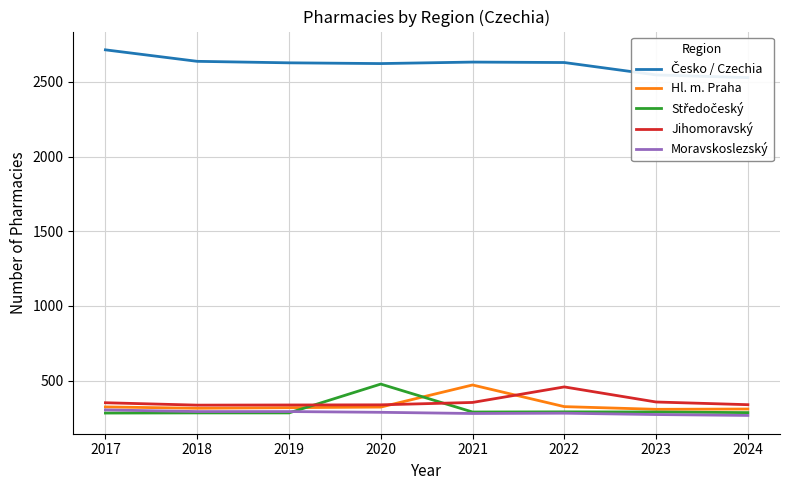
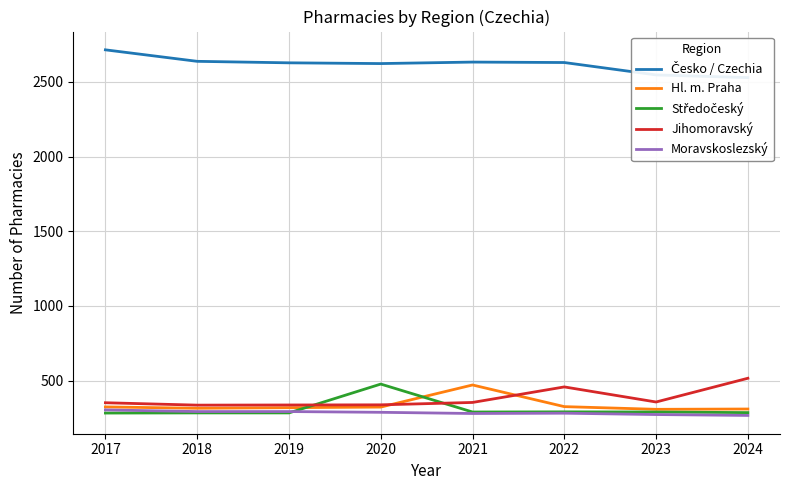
  {
    "Česko / Czechia": {
      "2017": 2720,
      "2018": 2640,
      "2019": 2630,
      "2020": 2620,
      "2021": 2630,
      "2022": 2630
    },
    "Hl. m. Praha": {
      "2017": 320,
      "2018": 320,
      "2019": 320,
      "2021": 470,
      "2022": 330,
      "2023": 310,
      "2024": 310
    },
    "Středočeský": {
      "2017": 280,
      "2020": 480,
      "2024": 290
    },
    "Jihomoravský": {
      "2017": 350,
      "2018": 340,
      "2019": 340,
      "2021": 350,
      "2022": 460,
      "2023": 360,
-     "2024": 340
+     "2024": 520
    },
    "Moravskoslezský": {
      "2017": 300,
      "2020": 290,
      "2024": 270
    }
  }
